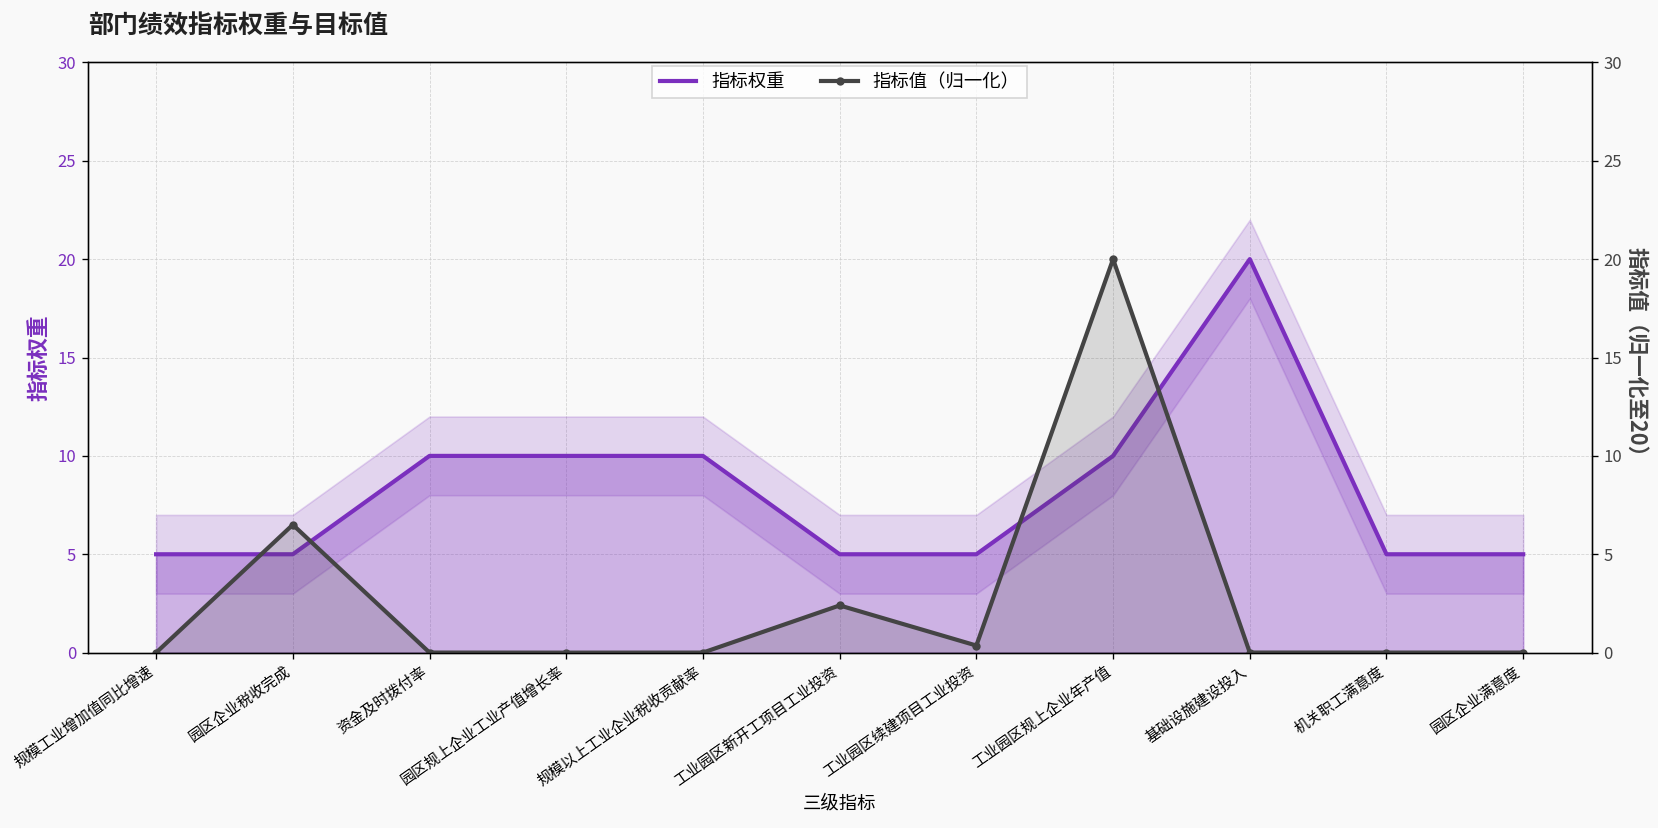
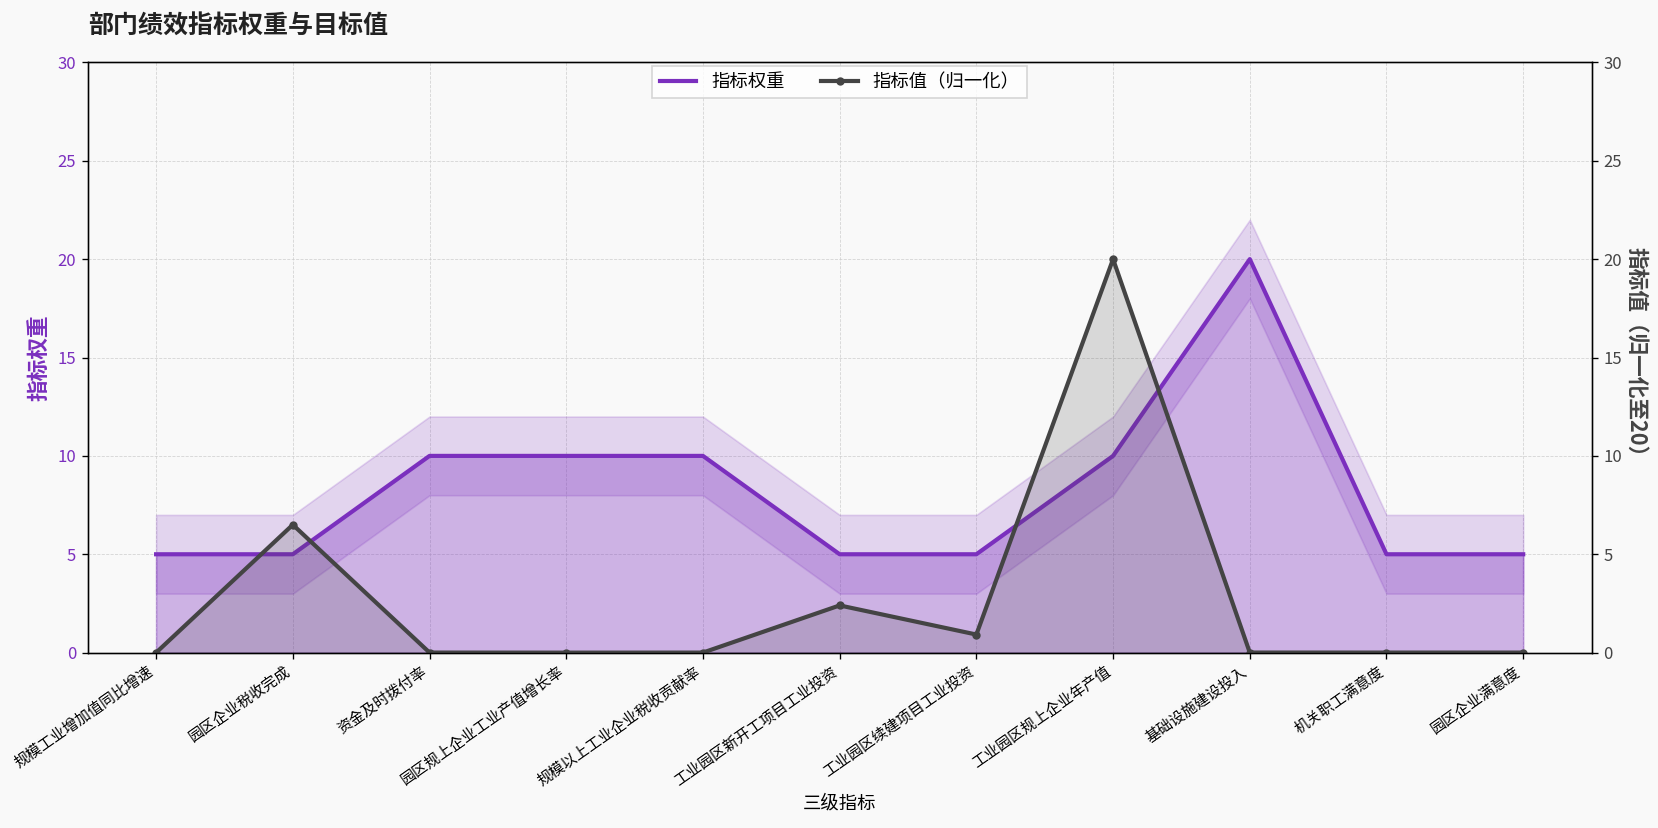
  {
    "指标值（归一化）": {
      "规模工业增加值同比增速": 0.0,
      "园区企业税收完成": 6.5,
      "资金及时拨付率": 0.0,
      "园区规上企业工业产值增长率": 0.0,
      "规模以上工业企业税收贡献率": 0.0,
      "工业园区新开工项目工业投资": 2.4,
-     "工业园区续建项目工业投资": 0.4,
+     "工业园区续建项目工业投资": 0.9,
      "工业园区规上企业年产值": 20.0,
      "基础设施建设投入": 0.0,
      "机关职工满意度": 0.0,
      "园区企业满意度": 0.0
    }
  }
